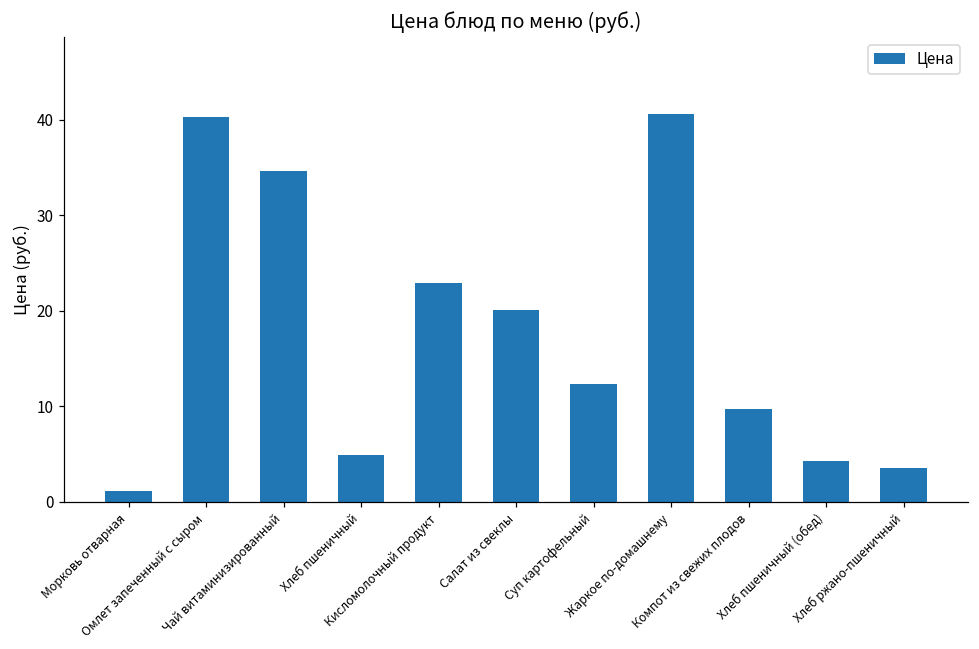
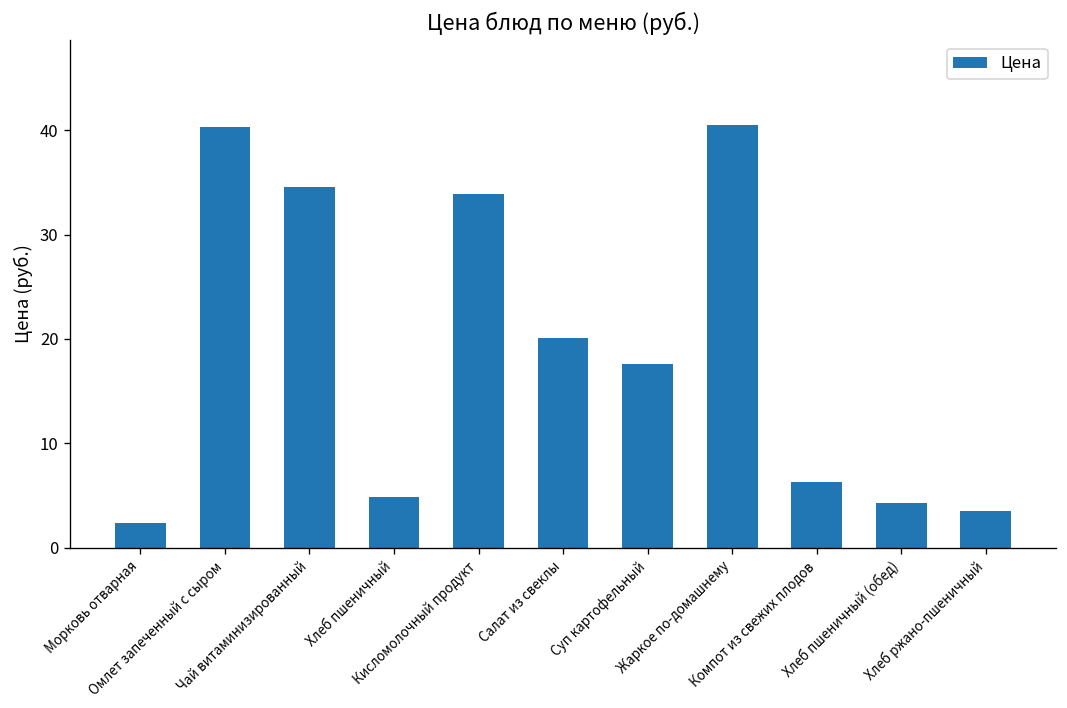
  {
-   "Морковь отварная": 1,
+   "Морковь отварная": 2,
    "Омлет запеченный с сыром": 40,
    "Чай витаминизированный": 35,
    "Хлеб пшеничный": 5,
-   "Кисломолочный продукт": 23,
+   "Кисломолочный продукт": 34,
    "Салат из свеклы": 20,
-   "Суп картофельный": 12,
+   "Суп картофельный": 18,
    "Жаркое по-домашнему": 41,
-   "Компот из свежих плодов": 10,
+   "Компот из свежих плодов": 6,
    "Хлеб пшеничный (обед)": 4,
    "Хлеб ржано-пшеничный": 4
  }
